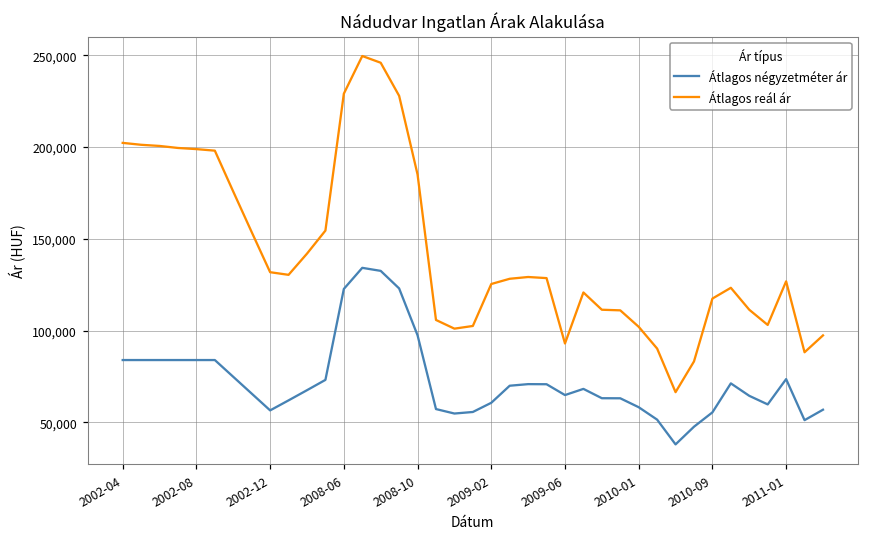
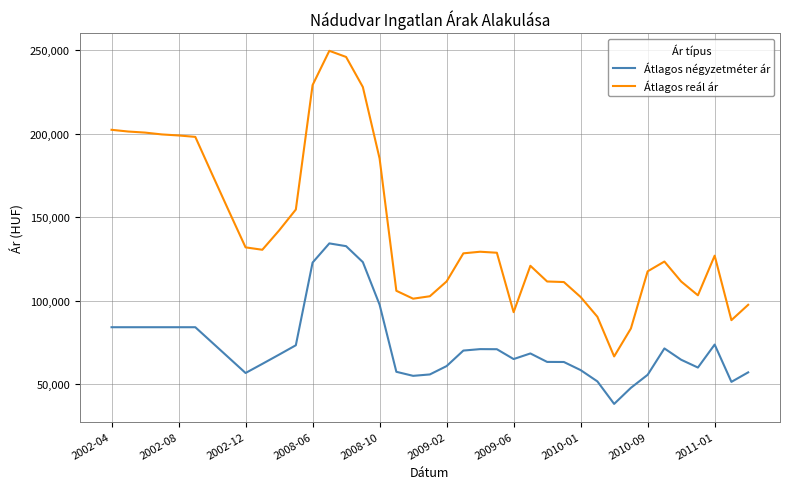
  {
    "Átlagos négyzetméter ár": {
      "2002-04": "84,000",
      "2002-08": "84,000",
      "2002-12": "57,000",
      "2008-06": "123,000",
      "2008-10": "97,000",
      "2009-02": "61,000",
      "2009-06": "65,000",
      "2010-01": "58,000",
      "2010-09": "55,000",
      "2011-01": "74,000"
    },
    "Átlagos reál ár": {
      "2002-04": "202,000",
      "2002-08": "199,000",
      "2002-12": "132,000",
      "2008-06": "229,000",
      "2008-10": "185,000",
-     "2009-02": "125,000",
+     "2009-02": "111,000",
      "2009-06": "93,000",
      "2010-01": "102,000",
      "2010-09": "117,000",
      "2011-01": "127,000"
    }
  }
